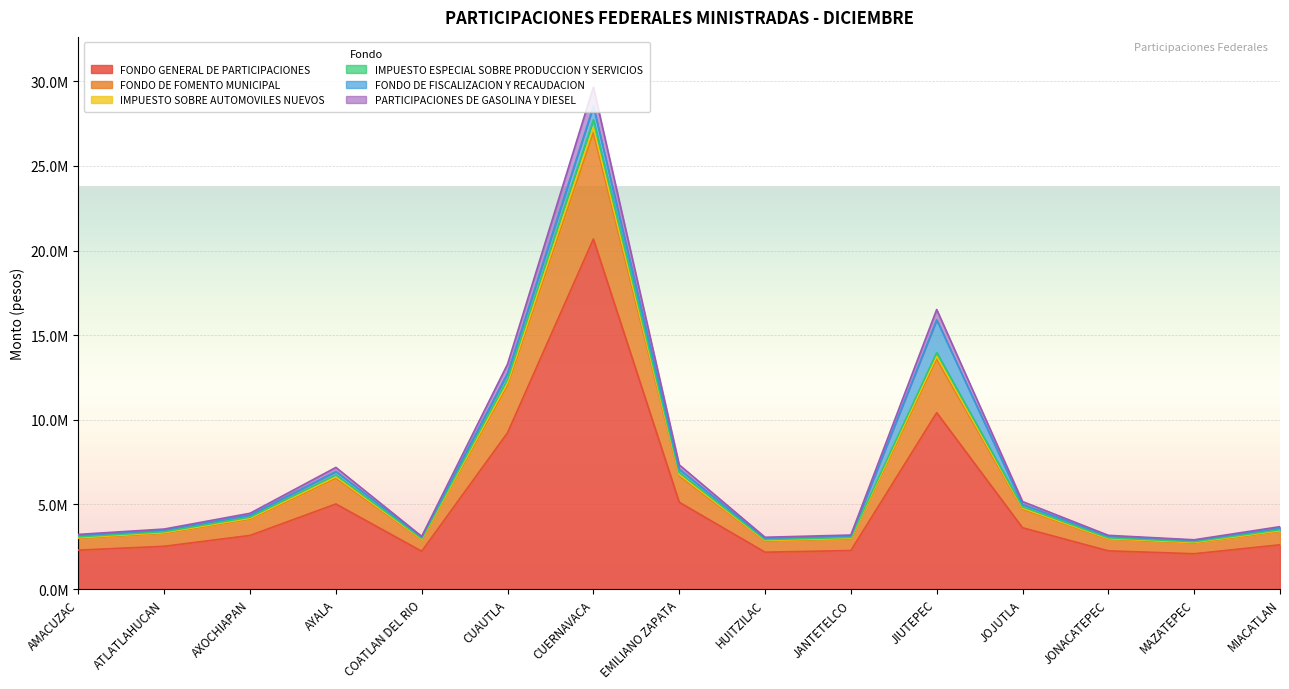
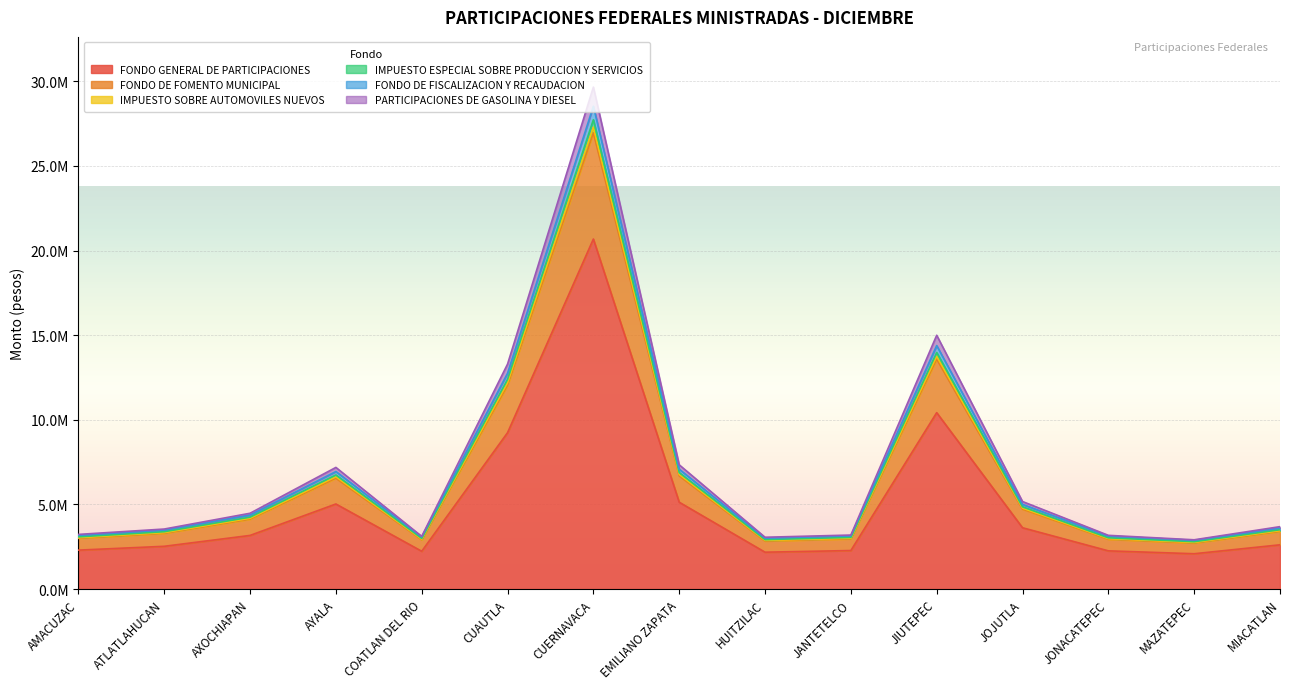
  {
    "IMPUESTO SOBRE AUTOMOVILES NUEVOS": {
      "CUERNAVACA": 300000,
      "JIUTEPEC": 200000
    },
    "IMPUESTO ESPECIAL SOBRE PRODUCCION Y SERVICIOS": {
      "CUAUTLA": 200000,
      "CUERNAVACA": 400000,
      "JIUTEPEC": 200000
    },
    "FONDO DE FISCALIZACION Y RECAUDACION": {
      "AYALA": 200000,
      "CUAUTLA": 400000,
      "EMILIANO ZAPATA": 200000,
-     "JIUTEPEC": 1900000
+     "JIUTEPEC": 400000
    },
    "PARTICIPACIONES DE GASOLINA Y DIESEL": {
      "AYALA": 200000,
      "CUAUTLA": 500000,
      "EMILIANO ZAPATA": 300000,
      "JIUTEPEC": 600000,
      "JOJUTLA": 200000
    }
  }
